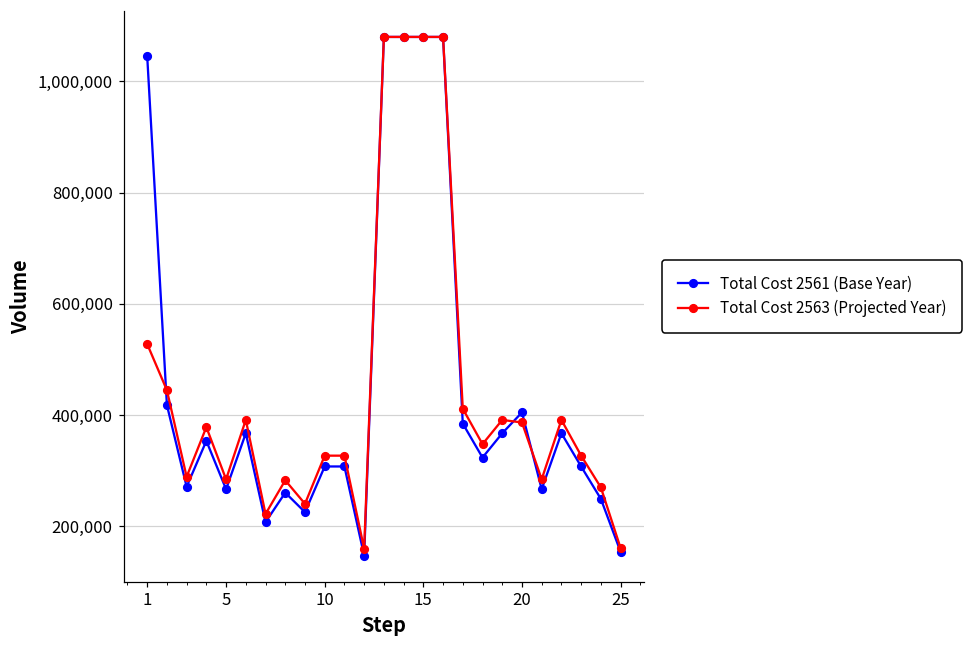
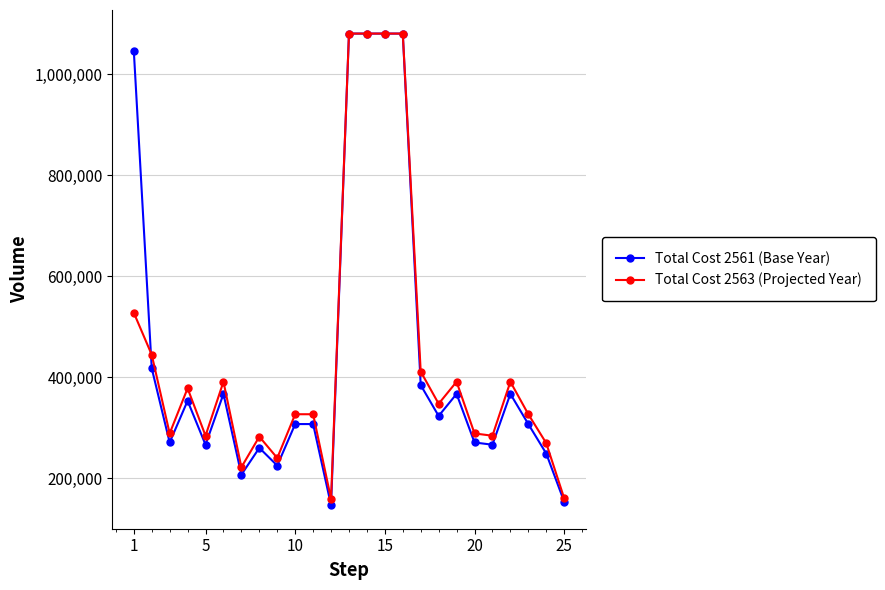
  {
    "Total Cost 2561 (Base Year)": {
      "1": "1,050,000",
      "5": "270,000",
      "10": "310,000",
-     "20": "400,000",
+     "20": "270,000",
      "25": "150,000"
    },
    "Total Cost 2563 (Projected Year)": {
      "1": "530,000",
      "5": "280,000",
      "10": "330,000",
-     "20": "390,000",
+     "20": "290,000",
      "25": "160,000"
    }
  }
